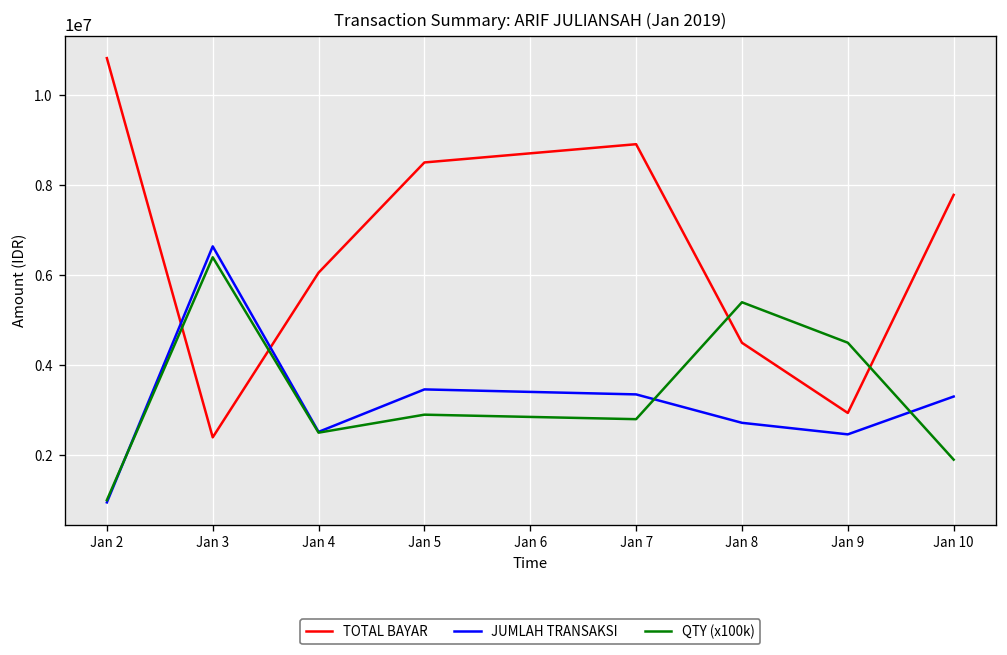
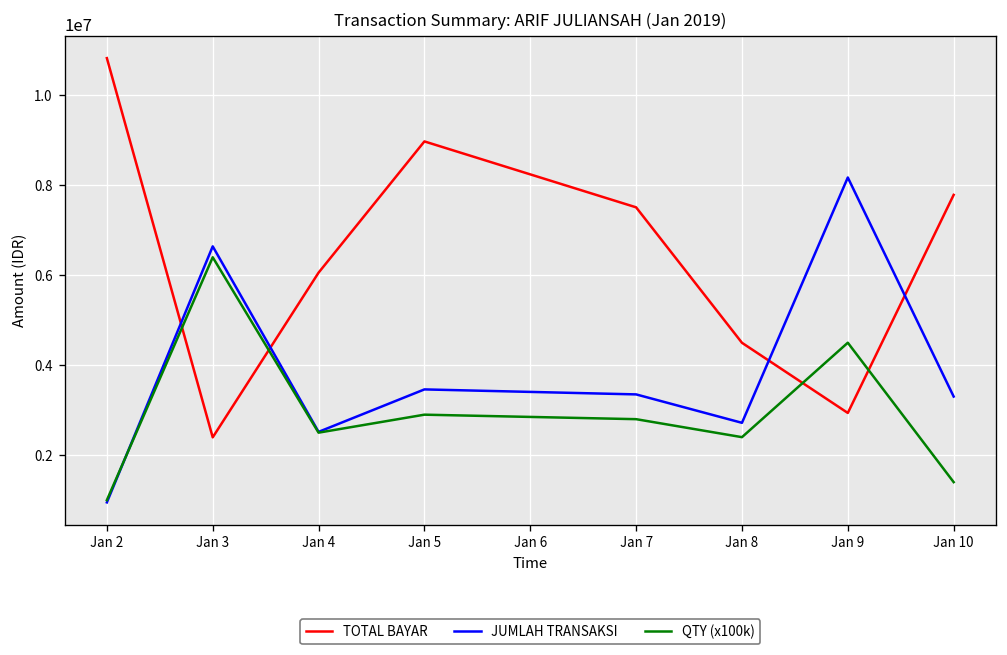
  {
    "TOTAL BAYAR": {
      "Jan 2": 10800000,
      "Jan 3": 2400000,
      "Jan 4": 6100000,
-     "Jan 5": 8500000,
-     "Jan 7": 8900000,
+     "Jan 5": 9000000,
+     "Jan 7": 7500000,
      "Jan 8": 4500000,
      "Jan 9": 2900000,
      "Jan 10": 7800000
    },
    "JUMLAH TRANSAKSI": {
      "Jan 3": 6600000,
      "Jan 5": 3500000,
      "Jan 7": 3400000,
      "Jan 8": 2700000,
-     "Jan 9": 2500000,
+     "Jan 9": 8200000,
      "Jan 10": 3300000
    },
    "QTY (x100k)": {
      "Jan 3": 6400000,
      "Jan 5": 2900000,
      "Jan 7": 2800000,
-     "Jan 8": 5400000,
+     "Jan 8": 2400000,
      "Jan 9": 4500000,
-     "Jan 10": 1900000
+     "Jan 10": 1400000
    }
  }
